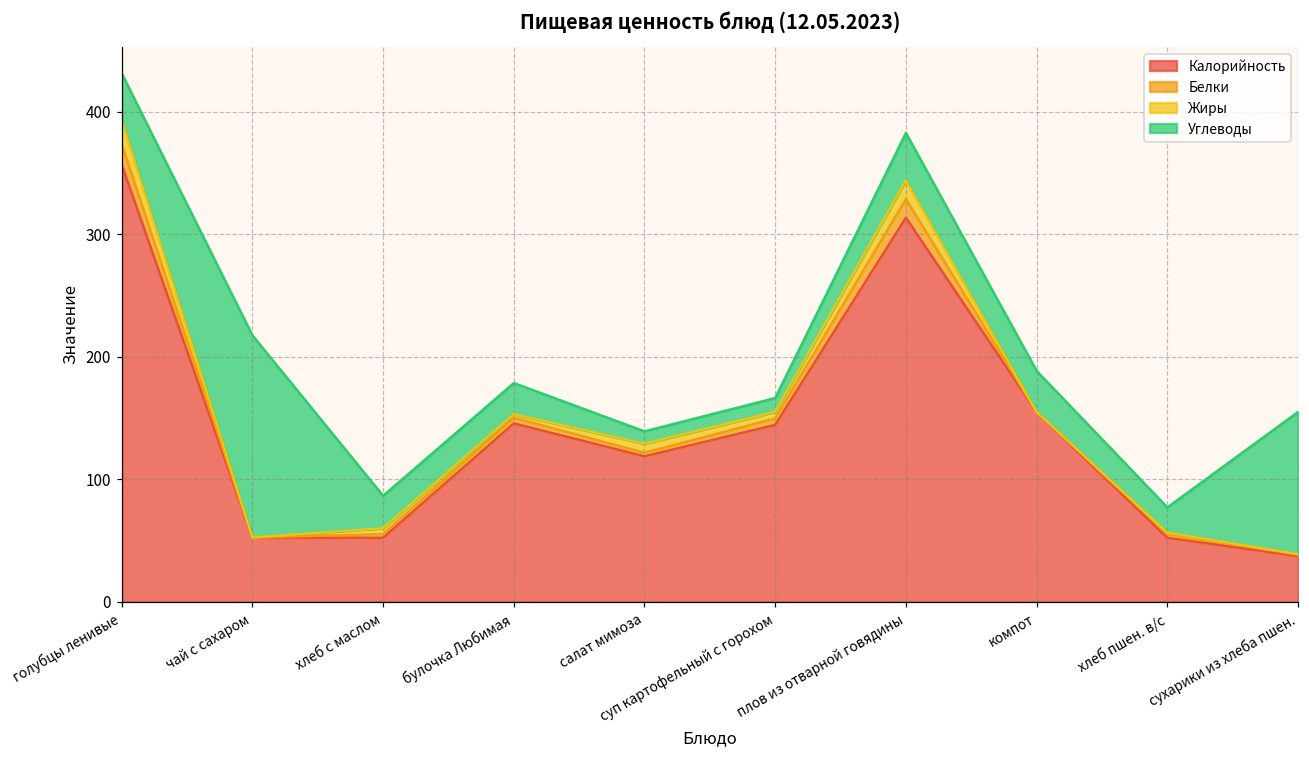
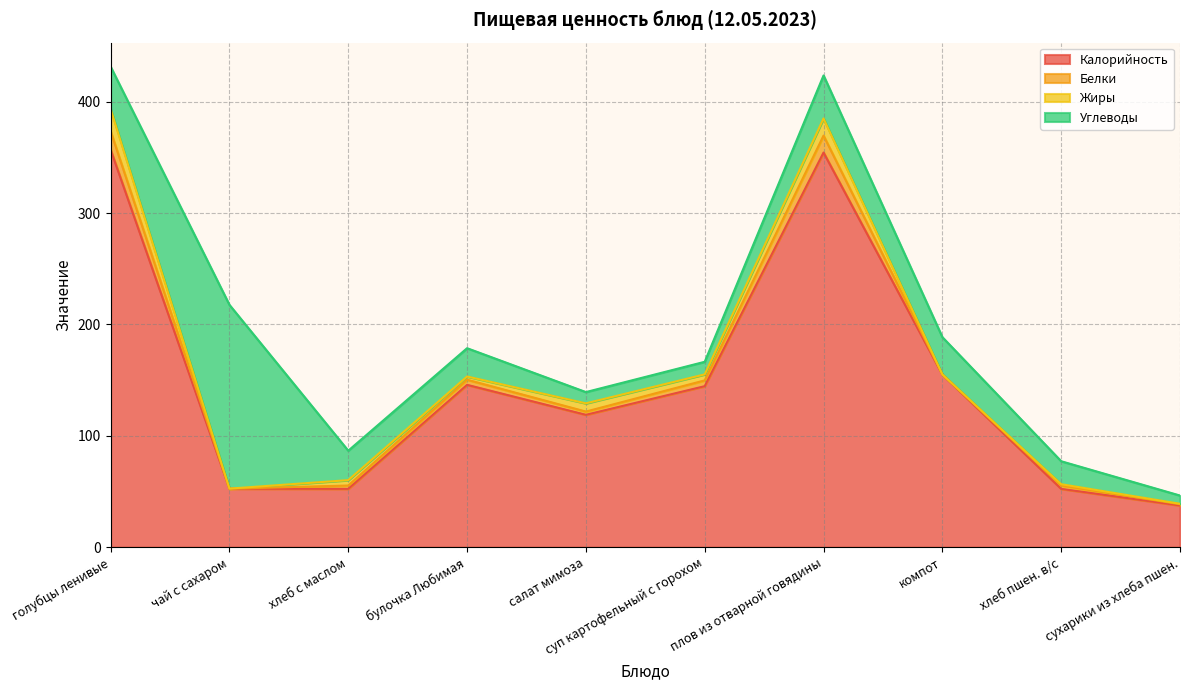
  {
    "Калорийность": {
      "голубцы ленивые": 357,
      "хлеб с маслом": 52,
      "булочка Любимая": 146,
      "салат мимоза": 119,
      "суп картофельный с горохом": 145,
-     "плов из отварной говядины": 314,
+     "плов из отварной говядины": 354,
      "хлеб пшен. в/с": 52
    },
    "Углеводы": {
      "голубцы ленивые": 38,
      "чай с сахаром": 165,
      "хлеб с маслом": 26,
      "булочка Любимая": 25,
      "салат мимоза": 10,
      "суп картофельный с горохом": 11,
      "плов из отварной говядины": 39,
      "компот": 34,
      "хлеб пшен. в/с": 21,
-     "сухарики из хлеба пшен.": 116
+     "сухарики из хлеба пшен.": 7
    }
  }
